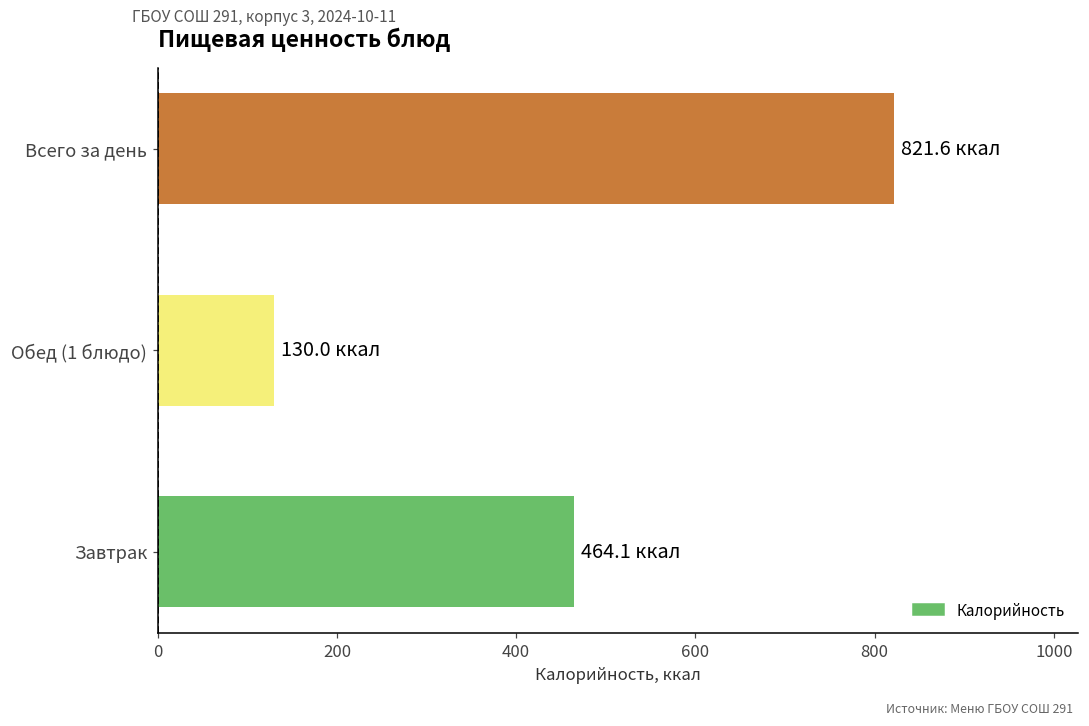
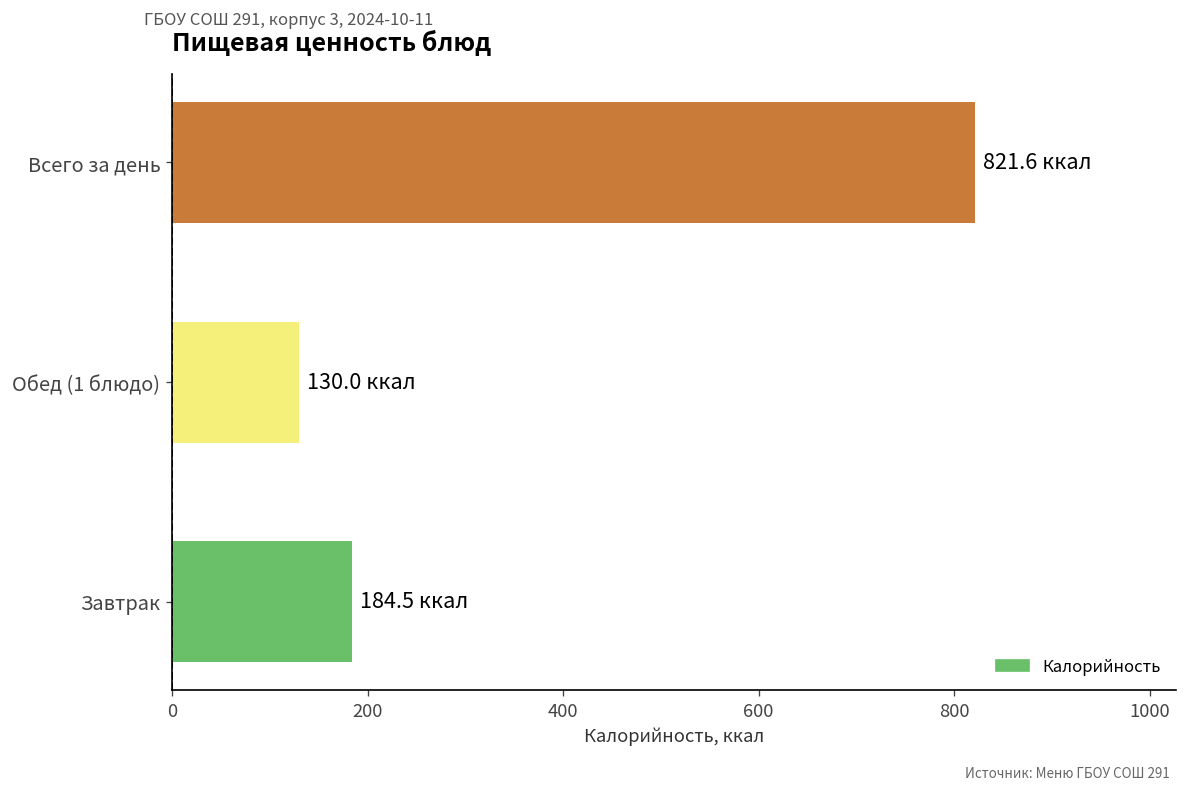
  {
    "Всего за день": 821.6,
    "Обед (1 блюдо)": 130.0,
-   "Завтрак": 464.1
+   "Завтрак": 184.5
  }
